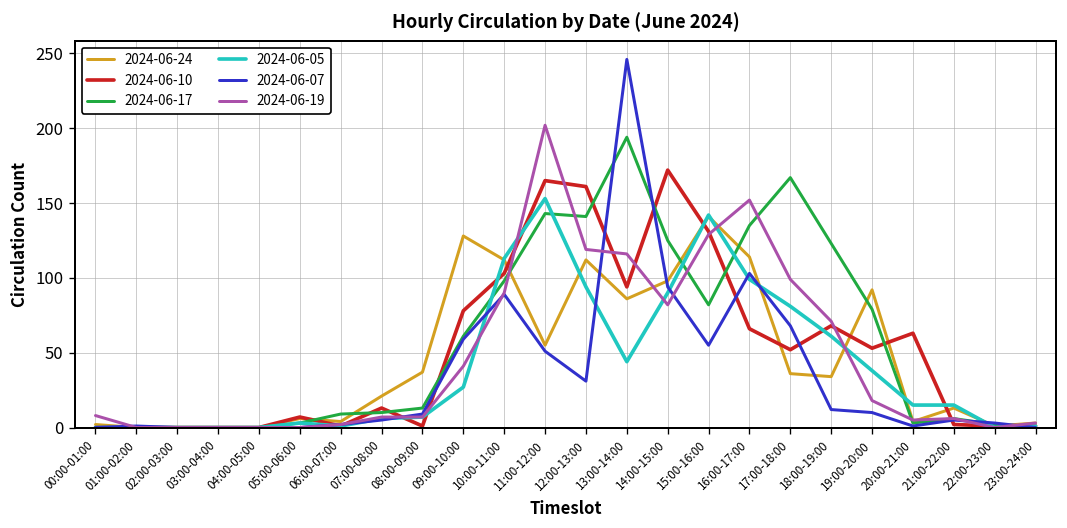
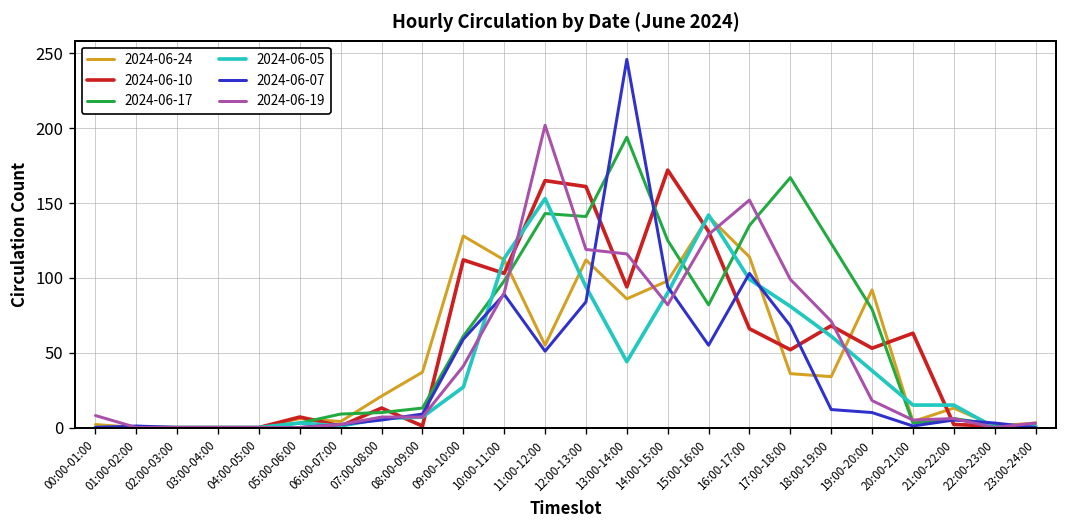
  {
    "2024-06-24": {
      "07:00-08:00": 21,
      "08:00-09:00": 37,
      "09:00-10:00": 128,
      "11:00-12:00": 55,
      "12:00-13:00": 112,
      "13:00-14:00": 86,
      "14:00-15:00": 98,
      "16:00-17:00": 114,
      "17:00-18:00": 36,
      "18:00-19:00": 34,
      "19:00-20:00": 92
    },
    "2024-06-10": {
      "07:00-08:00": 13,
      "08:00-09:00": 1,
-     "09:00-10:00": 78,
+     "09:00-10:00": 112,
      "10:00-11:00": 103,
      "11:00-12:00": 165,
      "12:00-13:00": 161,
      "13:00-14:00": 94,
      "14:00-15:00": 172,
      "16:00-17:00": 66,
      "17:00-18:00": 52,
      "18:00-19:00": 68,
      "19:00-20:00": 53,
      "20:00-21:00": 63,
      "21:00-22:00": 2
    },
    "2024-06-17": {
      "06:00-07:00": 9,
      "07:00-08:00": 10,
      "08:00-09:00": 13,
      "10:00-11:00": 98,
      "11:00-12:00": 143,
      "12:00-13:00": 141,
      "13:00-14:00": 194,
      "14:00-15:00": 125,
      "15:00-16:00": 82,
      "16:00-17:00": 135,
      "17:00-18:00": 167,
      "18:00-19:00": 123,
      "19:00-20:00": 79
    },
    "2024-06-05": {
      "09:00-10:00": 27,
      "11:00-12:00": 153,
      "12:00-13:00": 94,
      "13:00-14:00": 44,
      "14:00-15:00": 90,
      "16:00-17:00": 99,
      "17:00-18:00": 81,
      "18:00-19:00": 61,
      "19:00-20:00": 38,
      "20:00-21:00": 15
    },
    "2024-06-07": {
      "11:00-12:00": 51,
-     "12:00-13:00": 31,
+     "12:00-13:00": 84,
      "13:00-14:00": 246,
      "14:00-15:00": 94,
      "15:00-16:00": 55,
      "16:00-17:00": 103,
      "17:00-18:00": 68,
      "18:00-19:00": 12,
      "19:00-20:00": 10
    },
    "2024-06-19": {
      "00:00-01:00": 8,
      "09:00-10:00": 41,
      "11:00-12:00": 202,
      "12:00-13:00": 119,
      "13:00-14:00": 116,
      "14:00-15:00": 82,
      "16:00-17:00": 152,
      "17:00-18:00": 99,
      "18:00-19:00": 71,
      "19:00-20:00": 18
    }
  }
